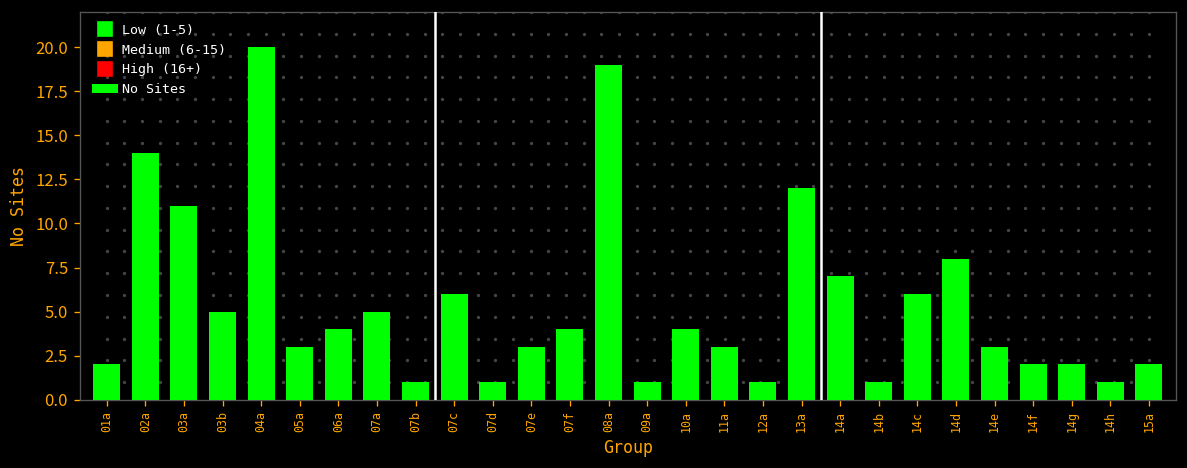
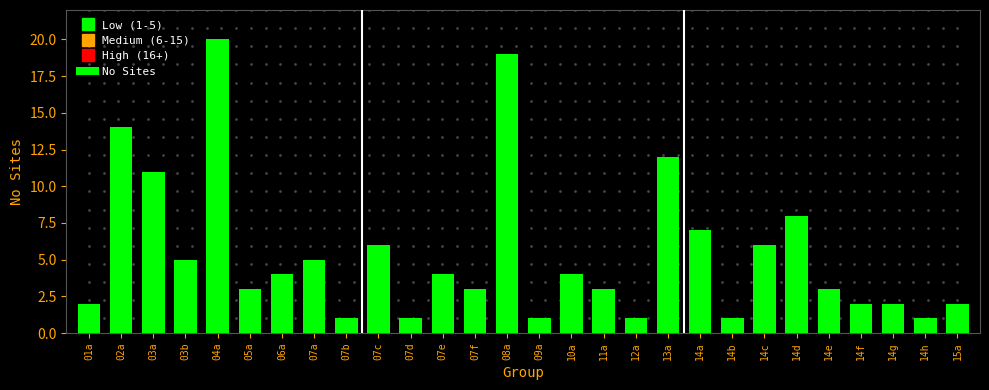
  {
    "No Sites": {
      "01a": 2,
      "02a": 14,
      "03a": 11,
      "03b": 5,
      "04a": 20,
      "05a": 3,
      "06a": 4,
      "07a": 5,
      "07b": 1,
      "07c": 6,
      "07d": 1,
-     "07e": 3,
-     "07f": 4,
+     "07e": 4,
+     "07f": 3,
      "08a": 19,
      "09a": 1,
      "10a": 4,
      "11a": 3,
      "12a": 1,
      "13a": 12,
      "14a": 7,
      "14b": 1,
      "14c": 6,
      "14d": 8,
      "14e": 3,
      "14f": 2,
      "14g": 2,
      "14h": 1,
      "15a": 2
    }
  }
